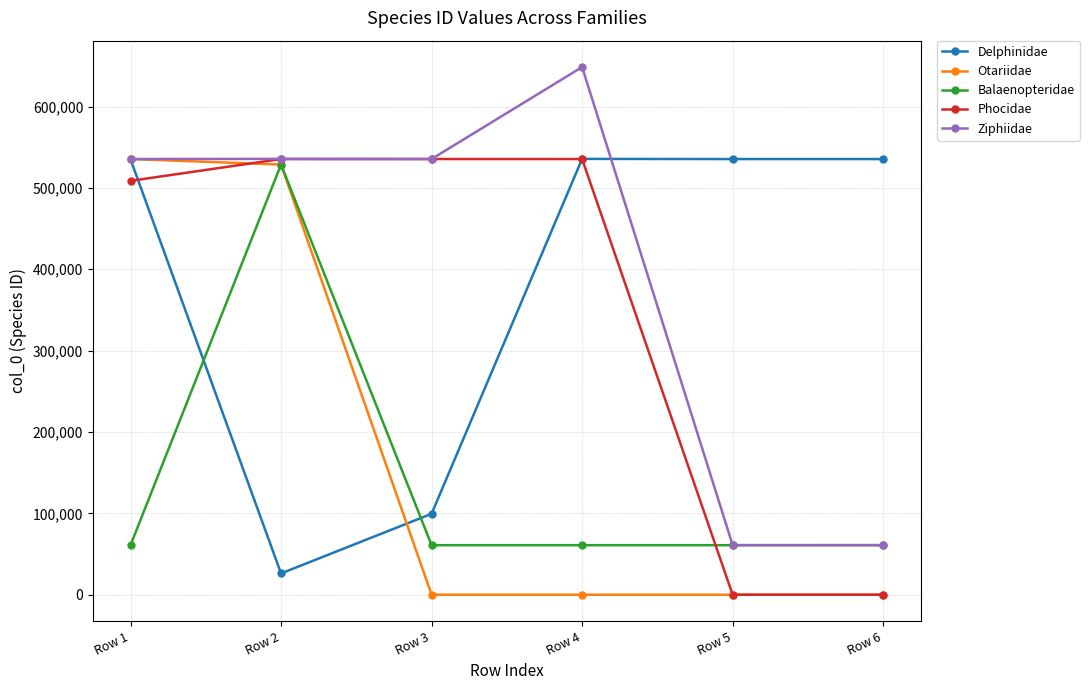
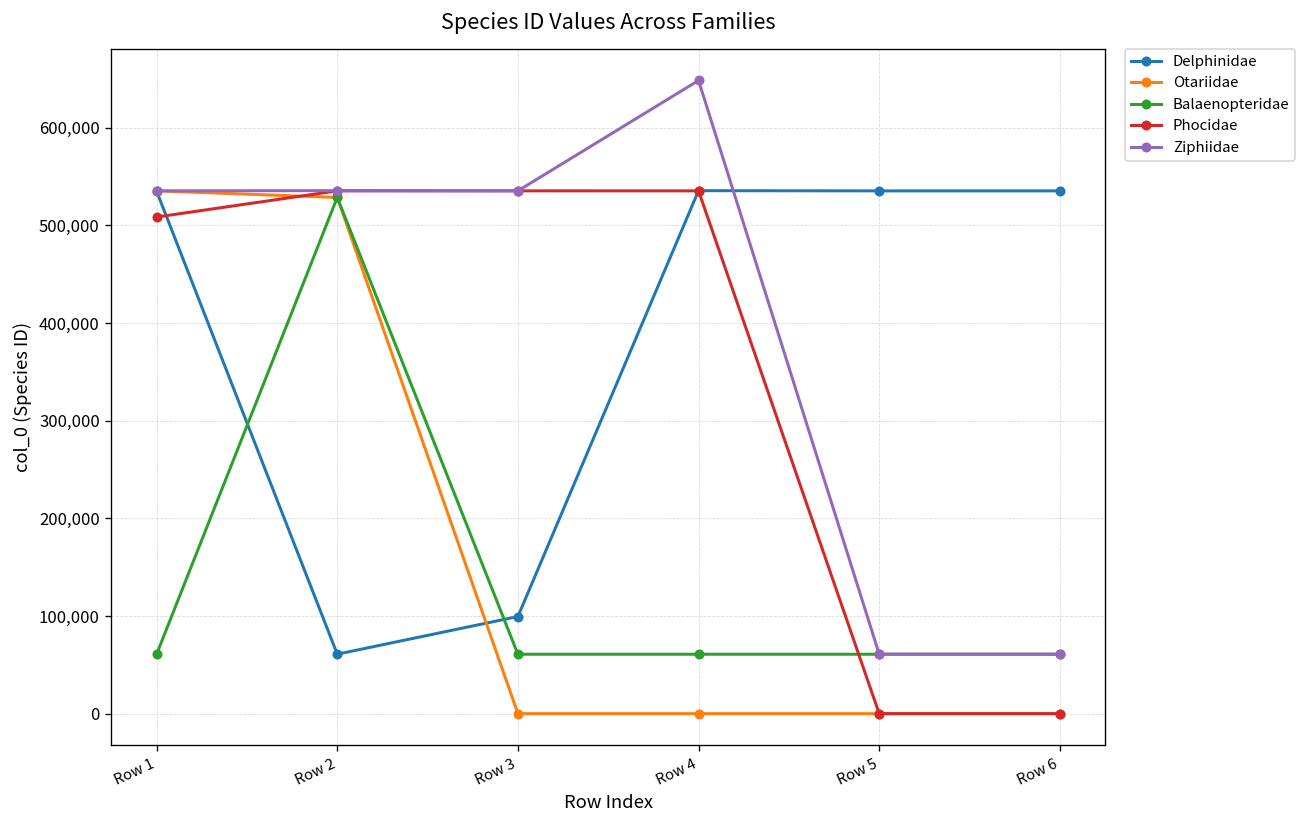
  {
    "Delphinidae": {
-     "Row 2": "30,000",
+     "Row 2": "60,000",
      "Row 3": "100,000",
      "Row 5": "540,000",
      "Row 6": "540,000"
    },
    "Otariidae": {
      "Row 3": "0",
      "Row 4": "0"
    },
    "Balaenopteridae": {
      "Row 1": "60,000",
      "Row 3": "60,000",
      "Row 4": "60,000"
    },
    "Phocidae": {
      "Row 1": "510,000"
    },
    "Ziphiidae": {
      "Row 4": "650,000"
    }
  }
